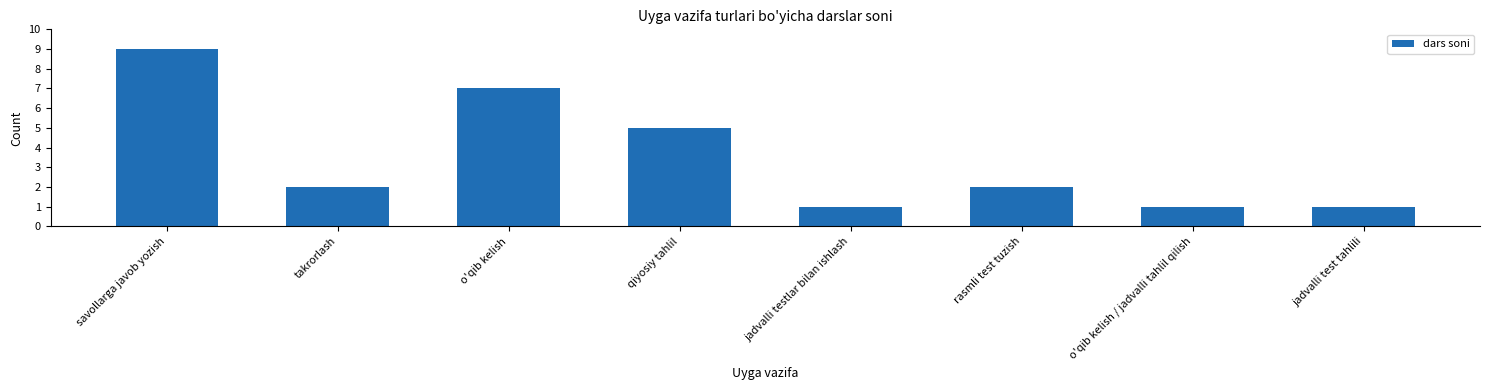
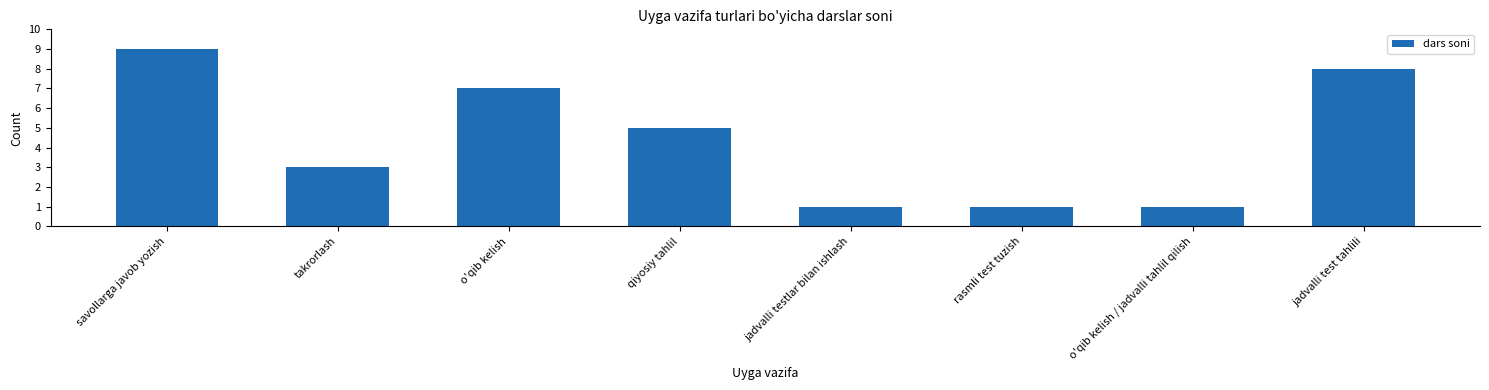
  {
    "savollarga javob yozish": 9,
-   "takrorlash": 2,
+   "takrorlash": 3,
    "o'qib kelish": 7,
    "qiyosiy tahlil": 5,
    "jadvalli testlar bilan ishlash": 1,
-   "rasmli test tuzish": 2,
+   "rasmli test tuzish": 1,
    "o'qib kelish / jadvalli tahlil qilish": 1,
-   "jadvalli test tahlili": 1
+   "jadvalli test tahlili": 8
  }
